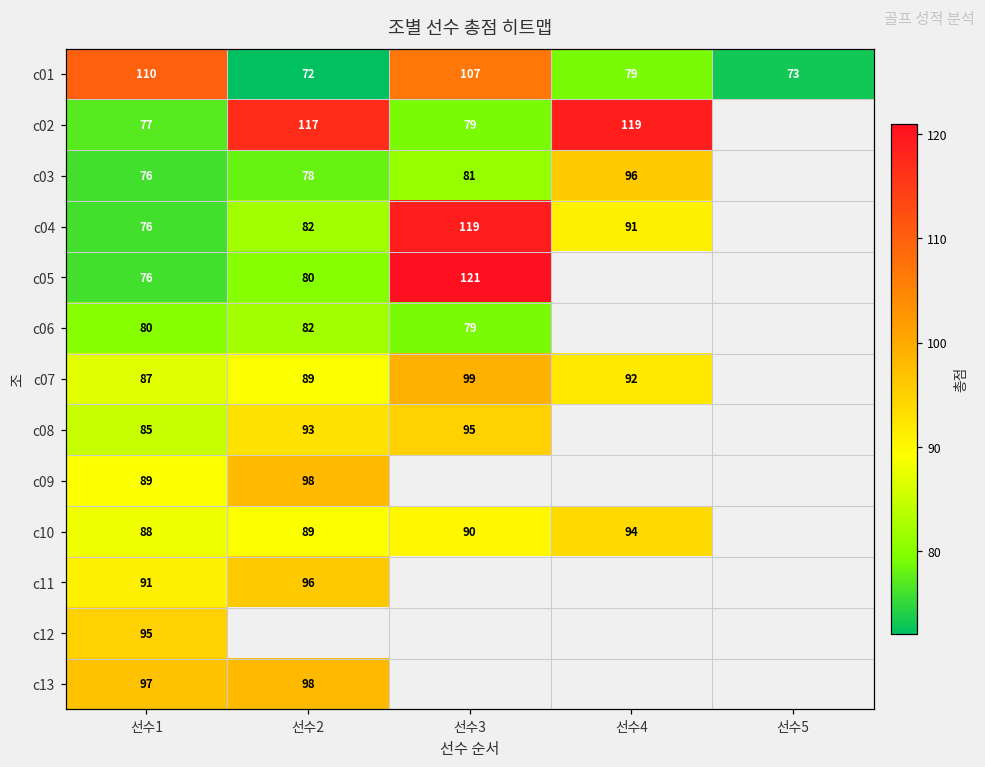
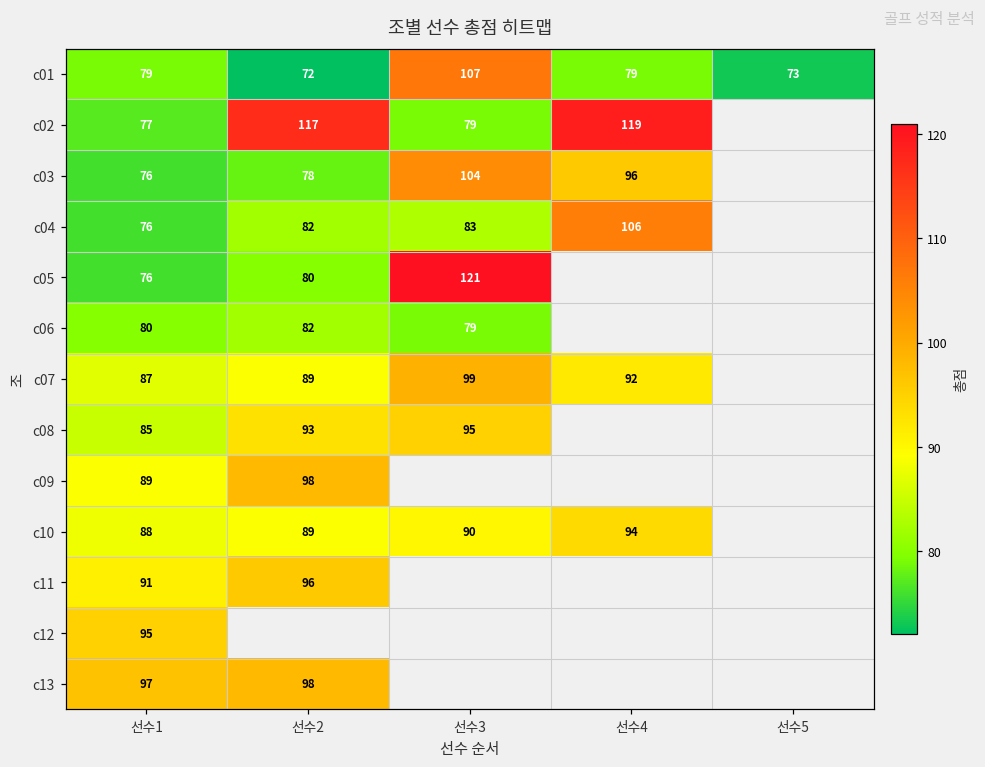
  {
    "c01": {
-     "선수1": 110,
+     "선수1": 79,
      "선수2": 72,
      "선수3": 107,
      "선수4": 79,
      "선수5": 73
    },
    "c02": {
      "선수1": 77,
      "선수2": 117,
      "선수3": 79,
      "선수4": 119
    },
    "c03": {
      "선수1": 76,
      "선수2": 78,
-     "선수3": 81,
+     "선수3": 104,
      "선수4": 96
    },
    "c04": {
      "선수1": 76,
      "선수2": 82,
-     "선수3": 119,
-     "선수4": 91
+     "선수3": 83,
+     "선수4": 106
    },
    "c05": {
      "선수1": 76,
      "선수2": 80,
      "선수3": 121
    },
    "c06": {
      "선수1": 80,
      "선수2": 82,
      "선수3": 79
    },
    "c07": {
      "선수1": 87,
      "선수2": 89,
      "선수3": 99,
      "선수4": 92
    },
    "c08": {
      "선수1": 85,
      "선수2": 93,
      "선수3": 95
    },
    "c09": {
      "선수1": 89,
      "선수2": 98
    },
    "c10": {
      "선수1": 88,
      "선수2": 89,
      "선수3": 90,
      "선수4": 94
    },
    "c11": {
      "선수1": 91,
      "선수2": 96
    },
    "c12": {
      "선수1": 95
    },
    "c13": {
      "선수1": 97,
      "선수2": 98
    }
  }
